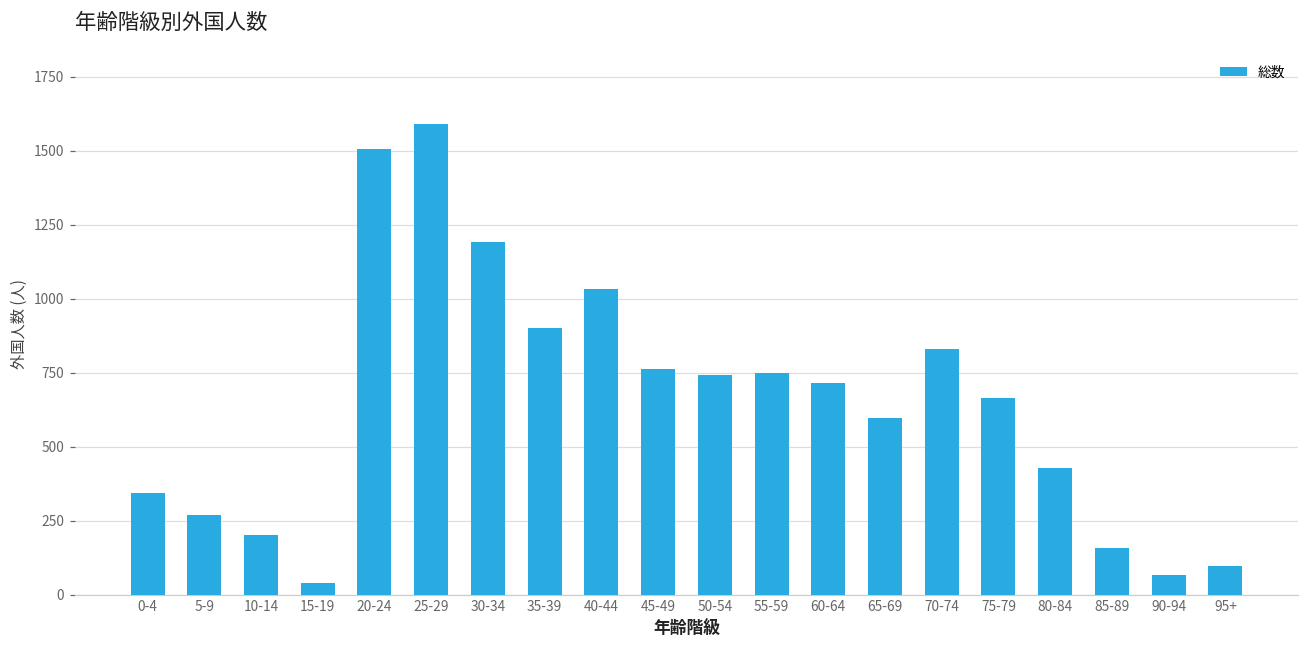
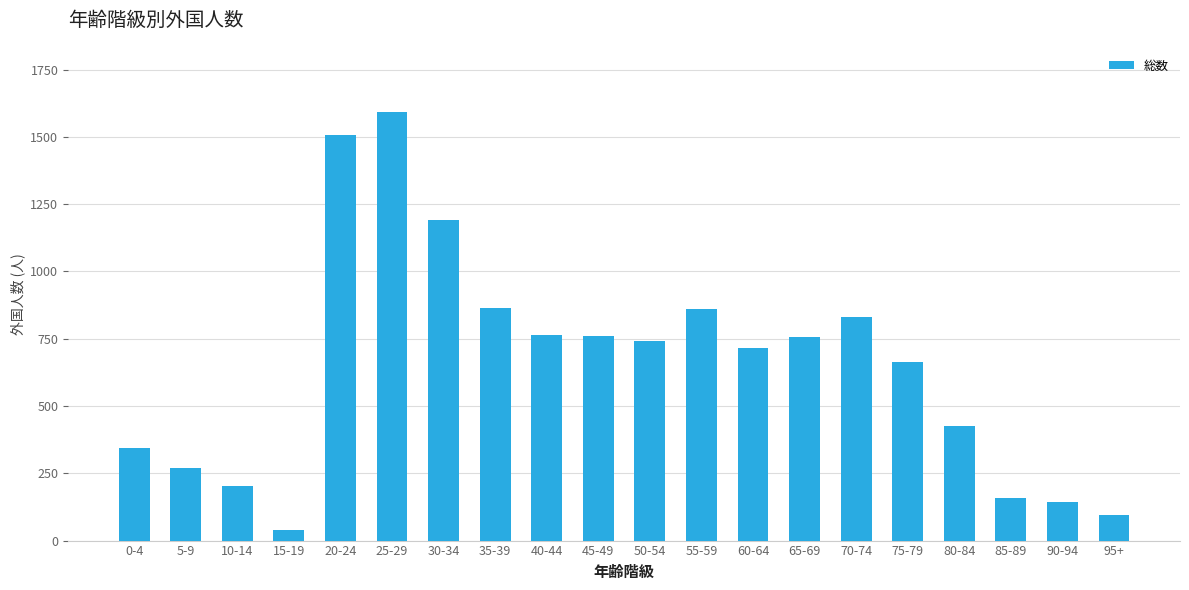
  {
    "0-4": 340,
    "5-9": 270,
    "10-14": 200,
    "15-19": 40,
    "20-24": 1510,
    "25-29": 1590,
    "30-34": 1190,
-   "35-39": 900,
-   "40-44": 1030,
+   "35-39": 870,
+   "40-44": 760,
    "45-49": 760,
    "50-54": 740,
-   "55-59": 750,
+   "55-59": 860,
    "60-64": 710,
-   "65-69": 600,
+   "65-69": 760,
    "70-74": 830,
    "75-79": 660,
    "80-84": 430,
    "85-89": 160,
-   "90-94": 70,
+   "90-94": 140,
    "95+": 100
  }
